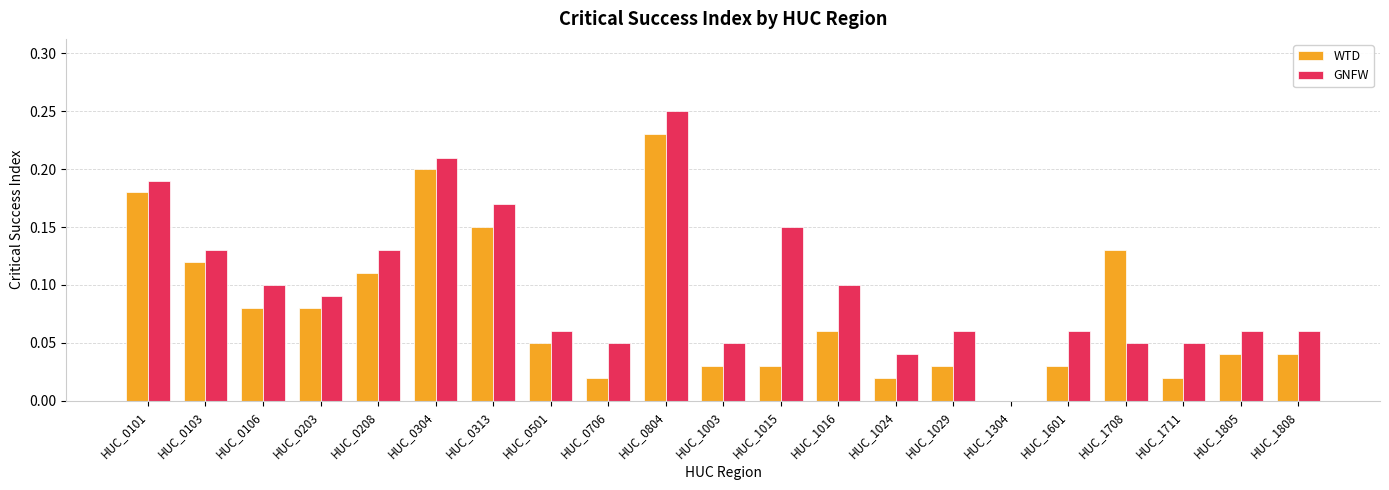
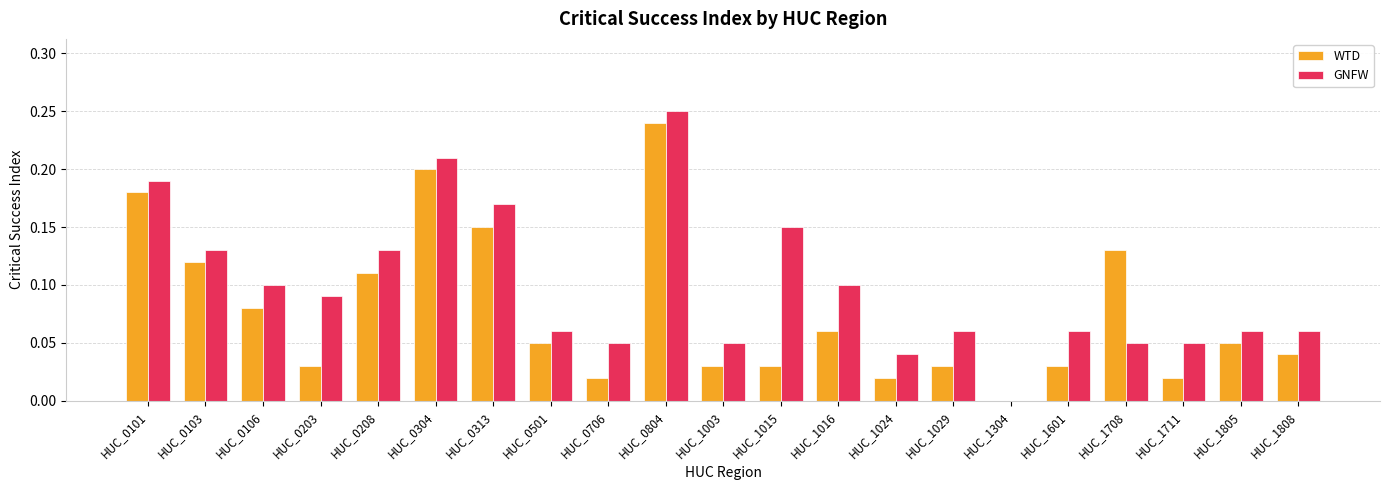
  {
    "WTD": {
      "HUC_0101": 0.18,
      "HUC_0103": 0.12,
      "HUC_0106": 0.08,
-     "HUC_0203": 0.08,
+     "HUC_0203": 0.03,
      "HUC_0208": 0.11,
      "HUC_0304": 0.20,
      "HUC_0313": 0.15,
      "HUC_0501": 0.05,
      "HUC_0706": 0.02,
-     "HUC_0804": 0.23,
+     "HUC_0804": 0.24,
      "HUC_1003": 0.03,
      "HUC_1015": 0.03,
      "HUC_1016": 0.06,
      "HUC_1024": 0.02,
      "HUC_1029": 0.03,
      "HUC_1304": 0.00,
      "HUC_1601": 0.03,
      "HUC_1708": 0.13,
      "HUC_1711": 0.02,
-     "HUC_1805": 0.04,
+     "HUC_1805": 0.05,
      "HUC_1808": 0.04
    },
    "GNFW": {
      "HUC_0101": 0.19,
      "HUC_0103": 0.13,
      "HUC_0106": 0.10,
      "HUC_0203": 0.09,
      "HUC_0208": 0.13,
      "HUC_0304": 0.21,
      "HUC_0313": 0.17,
      "HUC_0501": 0.06,
      "HUC_0706": 0.05,
      "HUC_0804": 0.25,
      "HUC_1003": 0.05,
      "HUC_1015": 0.15,
      "HUC_1016": 0.10,
      "HUC_1024": 0.04,
      "HUC_1029": 0.06,
      "HUC_1304": 0.00,
      "HUC_1601": 0.06,
      "HUC_1708": 0.05,
      "HUC_1711": 0.05,
      "HUC_1805": 0.06,
      "HUC_1808": 0.06
    }
  }
